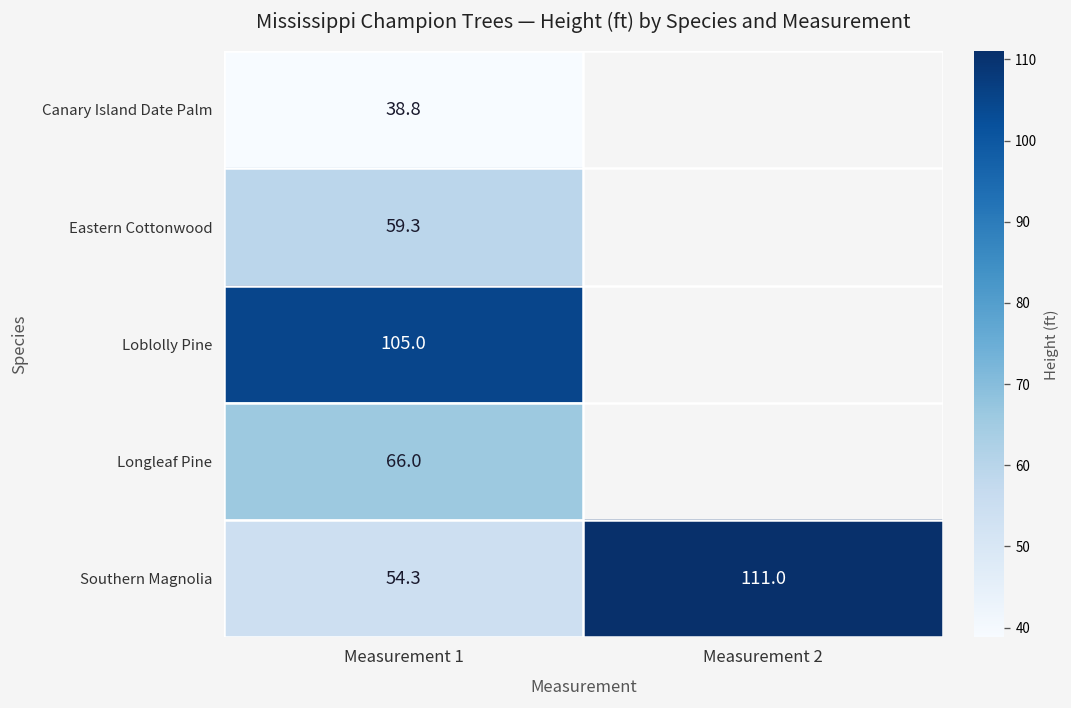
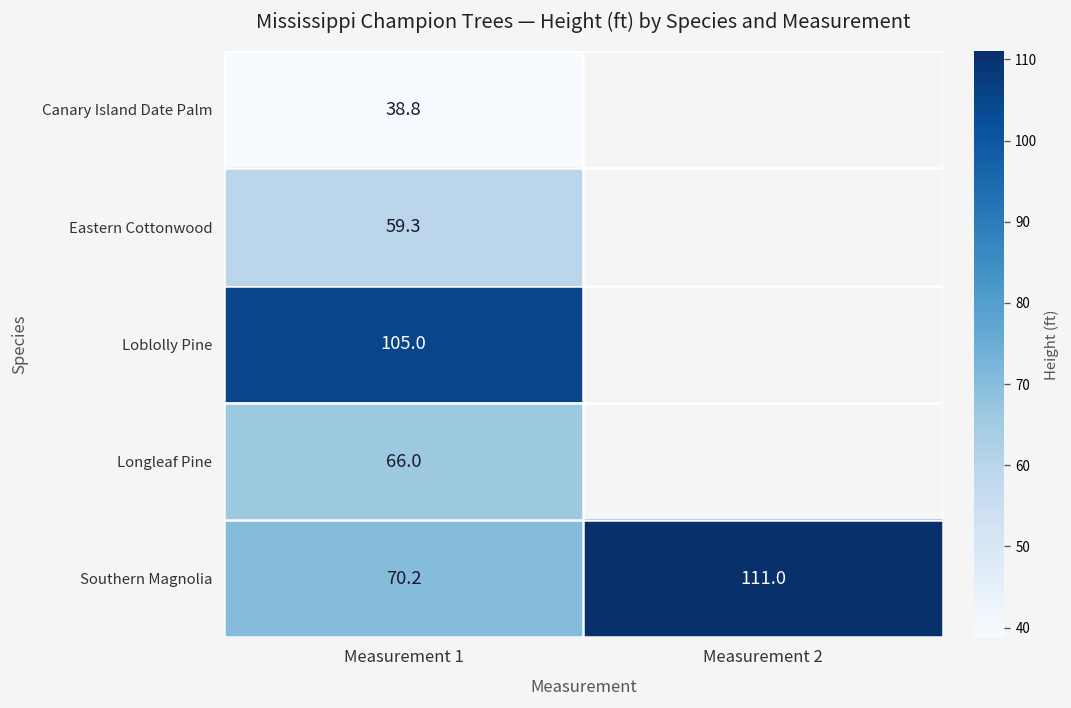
  {
    "Canary Island Date Palm": {
      "Measurement 1": 38.8
    },
    "Eastern Cottonwood": {
      "Measurement 1": 59.3
    },
    "Loblolly Pine": {
      "Measurement 1": 105.0
    },
    "Longleaf Pine": {
      "Measurement 1": 66.0
    },
    "Southern Magnolia": {
-     "Measurement 1": 54.3,
+     "Measurement 1": 70.2,
      "Measurement 2": 111.0
    }
  }
